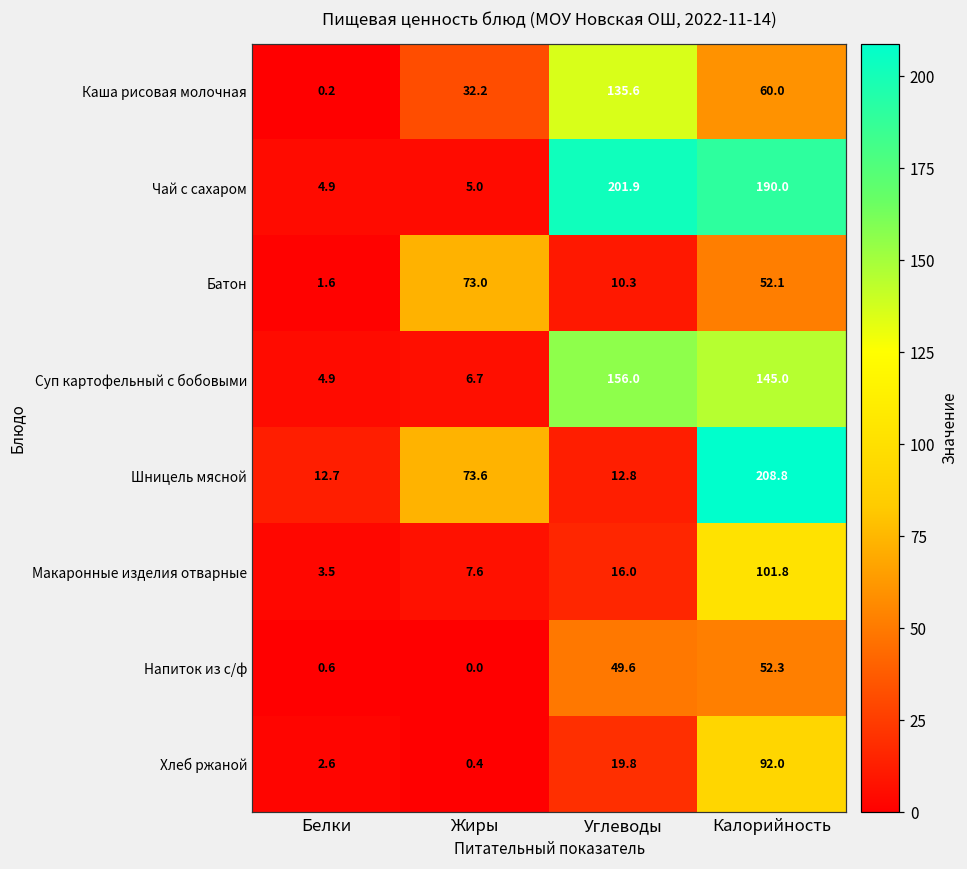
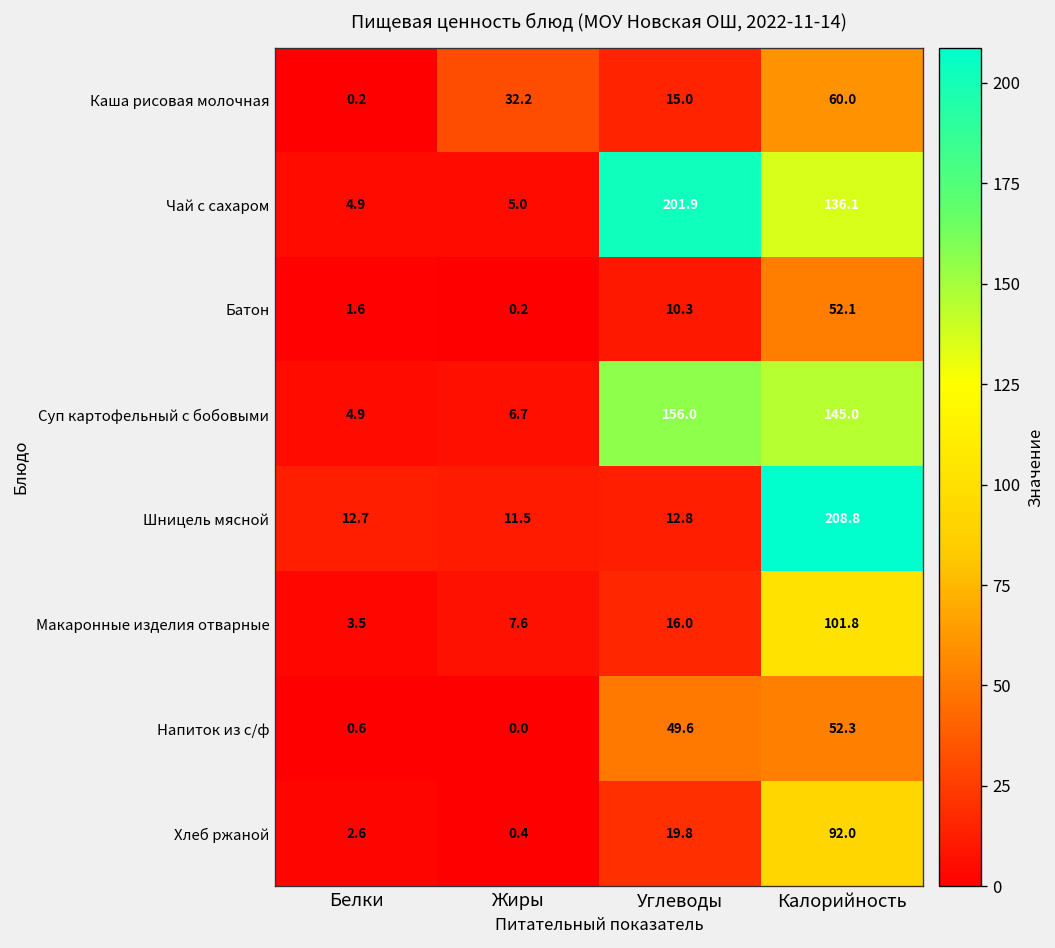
  {
    "Каша рисовая молочная": {
      "Белки": 0.2,
      "Жиры": 32.2,
-     "Углеводы": 135.6,
+     "Углеводы": 15.0,
      "Калорийность": 60.0
    },
    "Чай с сахаром": {
      "Белки": 4.9,
      "Жиры": 5.0,
      "Углеводы": 201.9,
-     "Калорийность": 190.0
+     "Калорийность": 136.1
    },
    "Батон": {
      "Белки": 1.6,
-     "Жиры": 73.0,
+     "Жиры": 0.2,
      "Углеводы": 10.3,
      "Калорийность": 52.1
    },
    "Суп картофельный с бобовыми": {
      "Белки": 4.9,
      "Жиры": 6.7,
      "Углеводы": 156.0,
      "Калорийность": 145.0
    },
    "Шницель мясной": {
      "Белки": 12.7,
-     "Жиры": 73.6,
+     "Жиры": 11.5,
      "Углеводы": 12.8,
      "Калорийность": 208.8
    },
    "Макаронные изделия отварные": {
      "Белки": 3.5,
      "Жиры": 7.6,
      "Углеводы": 16.0,
      "Калорийность": 101.8
    },
    "Напиток из с/ф": {
      "Белки": 0.6,
      "Жиры": 0.0,
      "Углеводы": 49.6,
      "Калорийность": 52.3
    },
    "Хлеб ржаной": {
      "Белки": 2.6,
      "Жиры": 0.4,
      "Углеводы": 19.8,
      "Калорийность": 92.0
    }
  }
